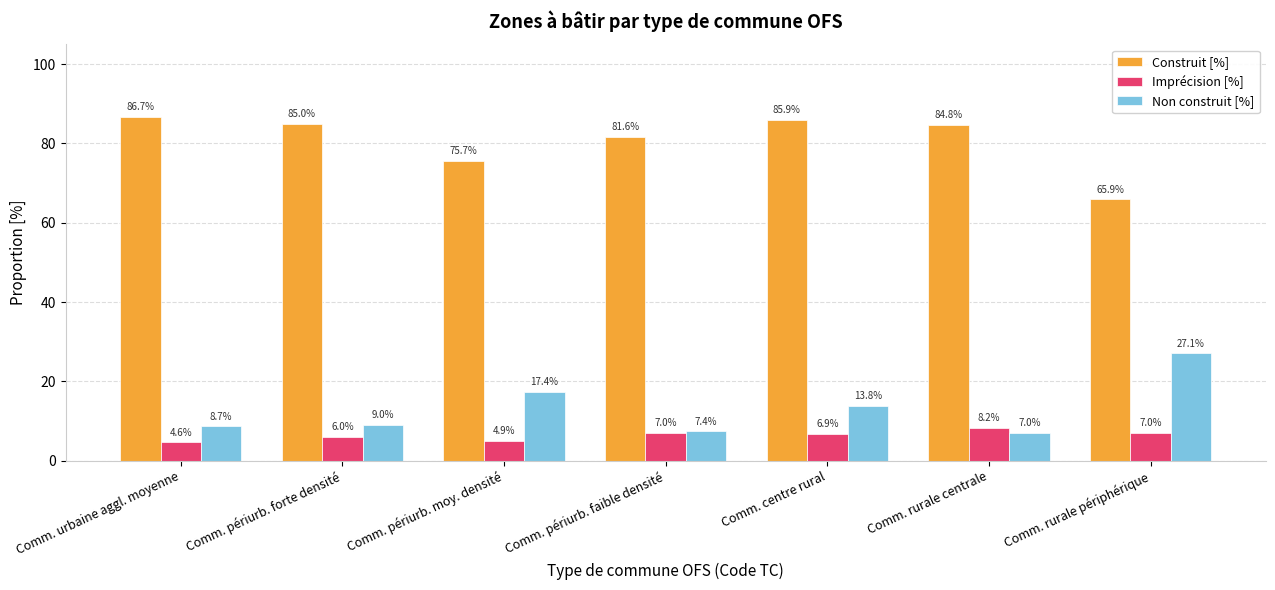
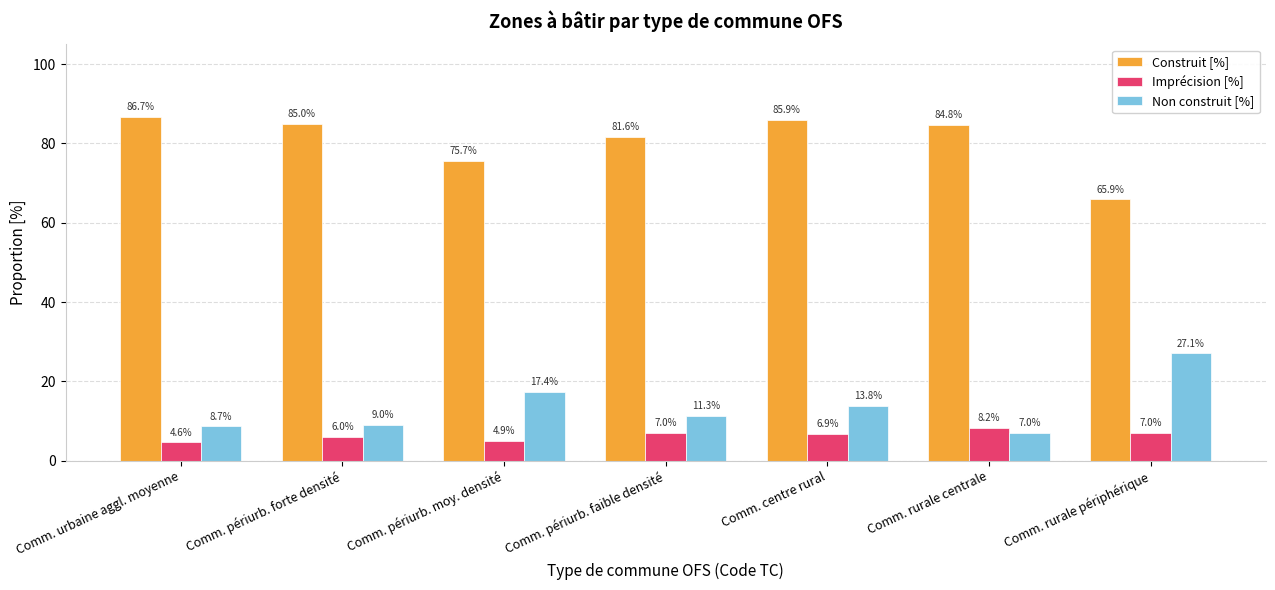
  {
    "Construit [%]": {
      "Comm. urbaine aggl. moyenne": "86.7%",
      "Comm. périurb. forte densité": "85.0%",
      "Comm. périurb. moy. densité": "75.7%",
      "Comm. périurb. faible densité": "81.6%",
      "Comm. centre rural": "85.9%",
      "Comm. rurale centrale": "84.8%",
      "Comm. rurale périphérique": "65.9%"
    },
    "Imprécision [%]": {
      "Comm. urbaine aggl. moyenne": "4.6%",
      "Comm. périurb. forte densité": "6.0%",
      "Comm. périurb. moy. densité": "4.9%",
      "Comm. périurb. faible densité": "7.0%",
      "Comm. centre rural": "6.9%",
      "Comm. rurale centrale": "8.2%",
      "Comm. rurale périphérique": "7.0%"
    },
    "Non construit [%]": {
      "Comm. urbaine aggl. moyenne": "8.7%",
      "Comm. périurb. forte densité": "9.0%",
      "Comm. périurb. moy. densité": "17.4%",
-     "Comm. périurb. faible densité": "7.4%",
+     "Comm. périurb. faible densité": "11.3%",
      "Comm. centre rural": "13.8%",
      "Comm. rurale centrale": "7.0%",
      "Comm. rurale périphérique": "27.1%"
    }
  }
